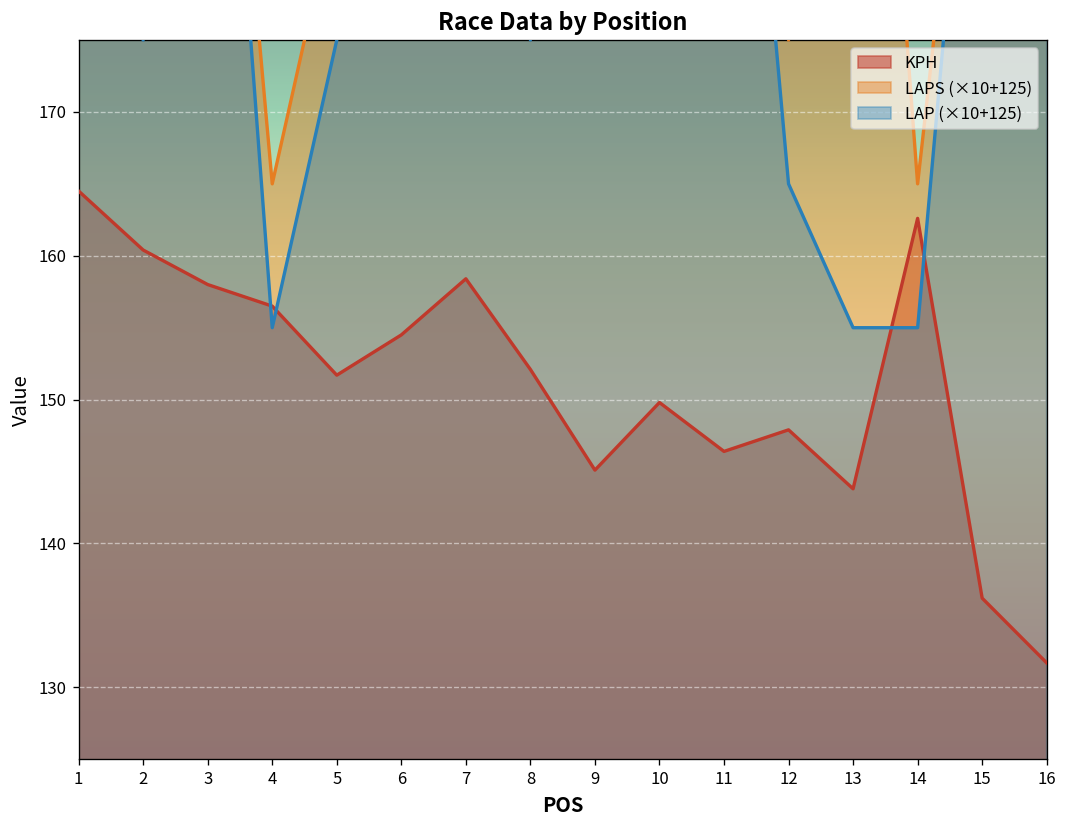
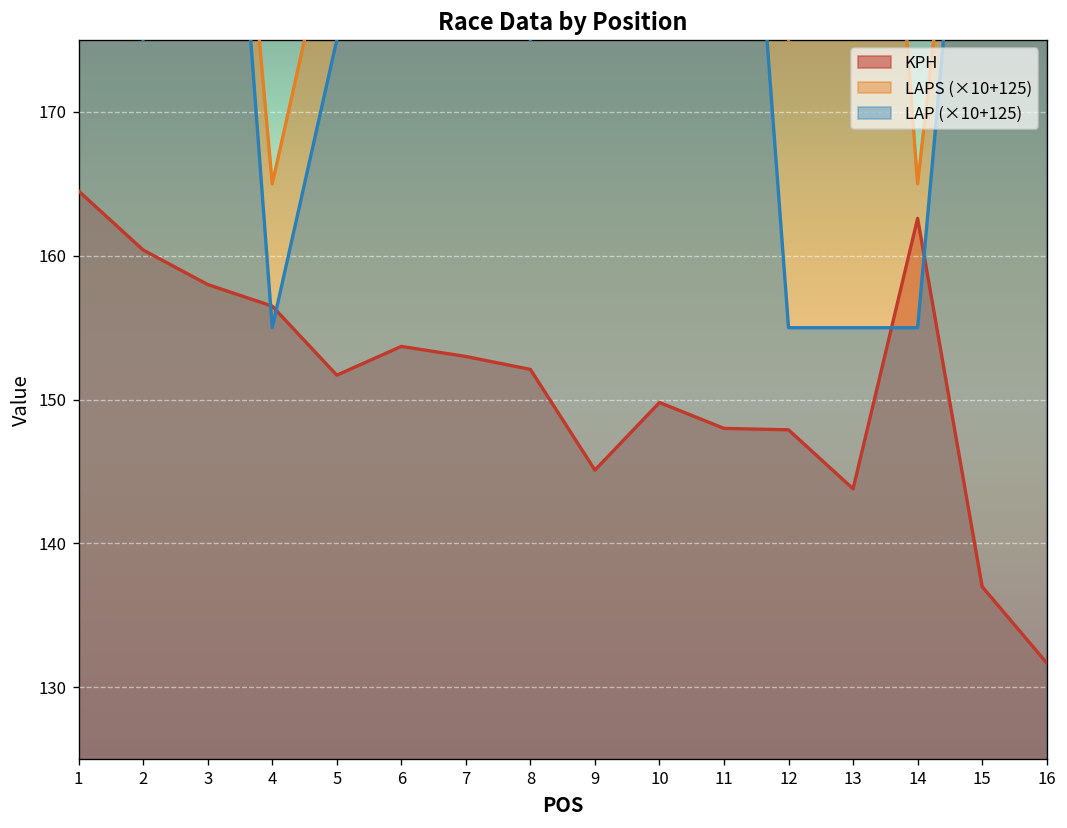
  {
    "KPH": {
      "1": 164.5,
      "2": 160.4,
      "3": 158.0,
      "4": 156.5,
      "5": 151.7,
-     "6": 154.5,
-     "7": 158.4,
+     "6": 153.7,
+     "7": 153.0,
      "8": 152.1,
      "9": 145.1,
      "10": 149.8,
-     "11": 146.4,
+     "11": 148.0,
      "12": 147.9,
      "13": 143.8,
      "14": 162.6,
-     "15": 136.2,
+     "15": 137.0,
      "16": 131.7
    },
    "LAPS (×10+125)": {
      "4": 165.0,
      "12": 175.0,
      "14": 165.0
    },
    "LAP (×10+125)": {
      "2": 175.0,
      "4": 155.0,
      "5": 175.0,
      "8": 175.0,
-     "12": 165.0,
+     "12": 155.0,
      "13": 155.0,
      "14": 155.0
    }
  }
